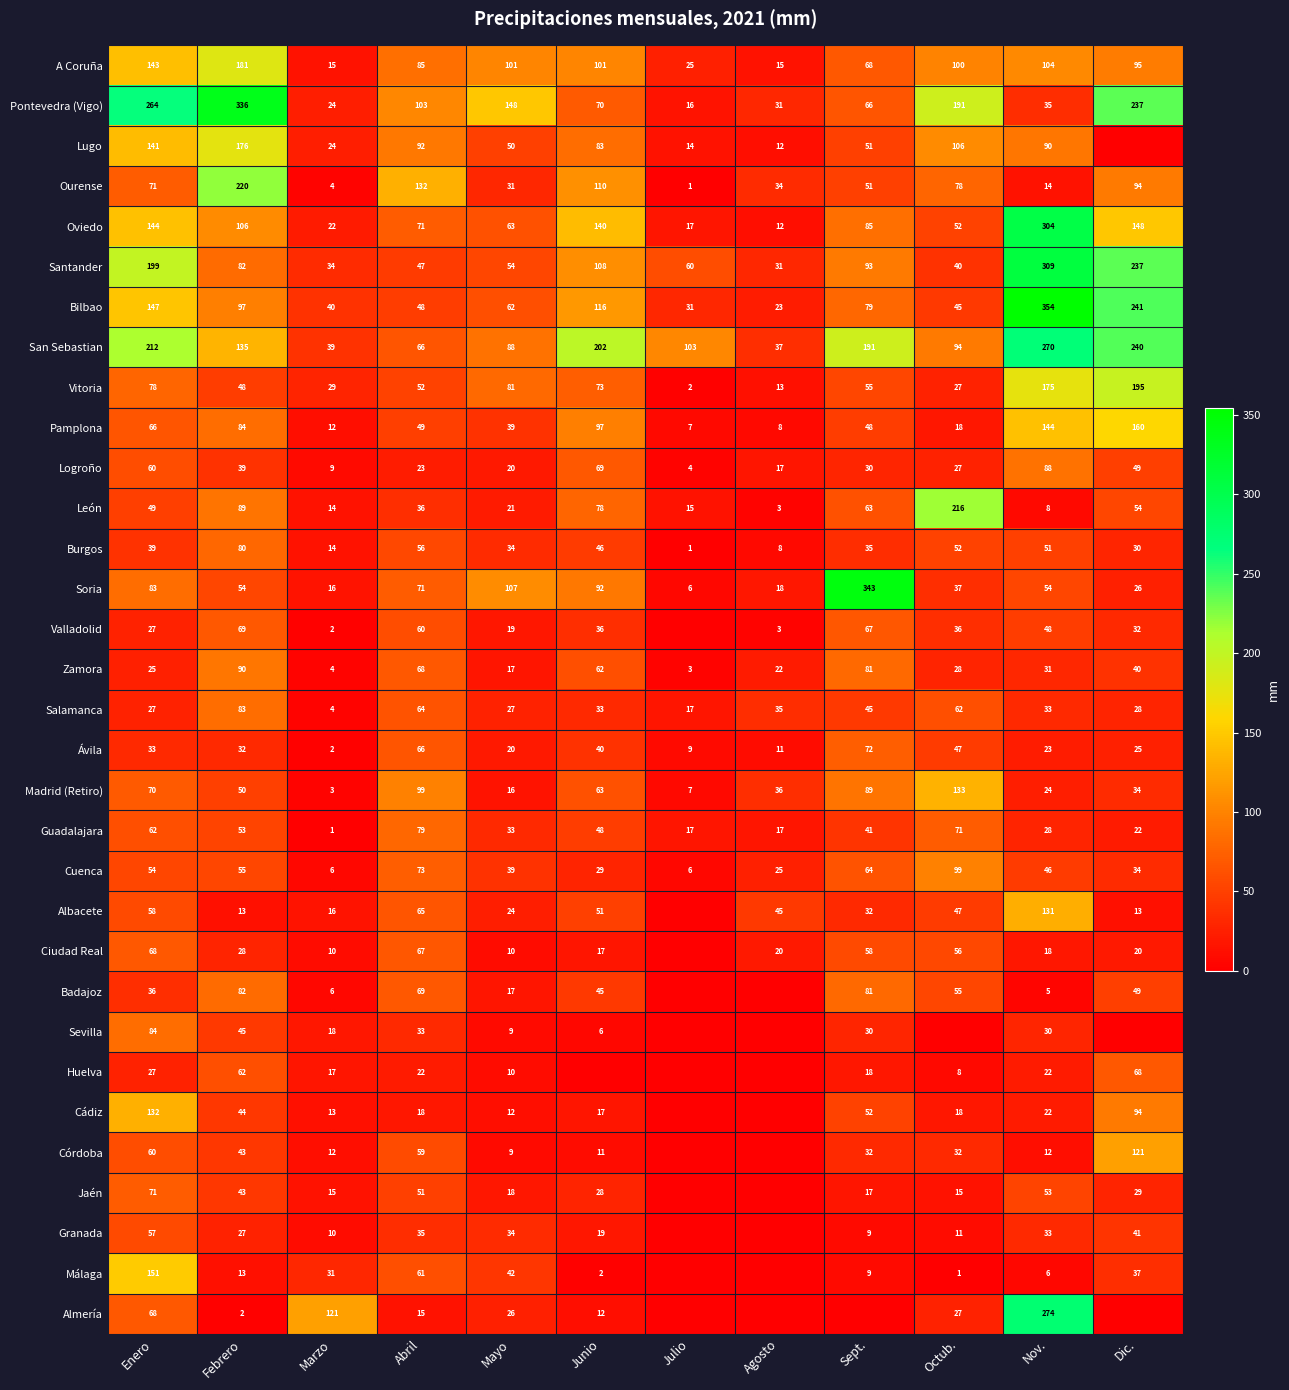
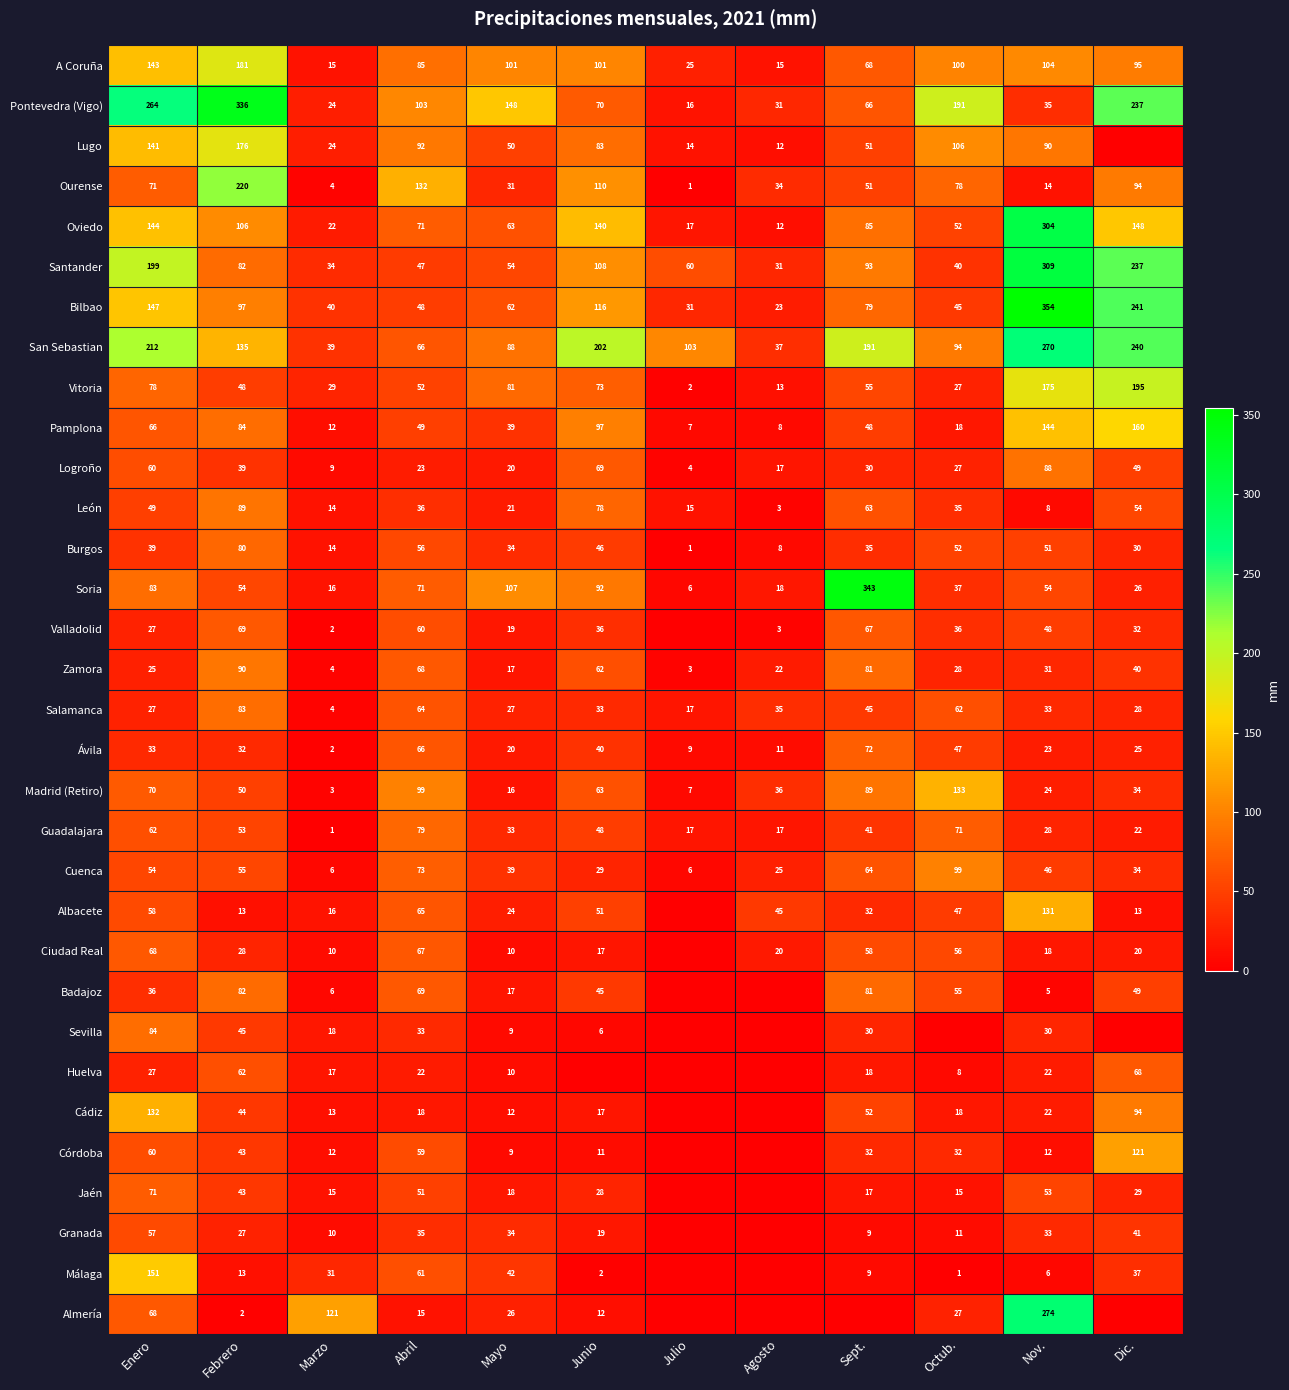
  {
    "León": {
      "Enero": 49,
      "Febrero": 89,
      "Marzo": 14,
      "Abril": 36,
      "Mayo": 21,
      "Junio": 78,
      "Julio": 15,
      "Agosto": 3,
      "Sept.": 63,
-     "Octub.": 216,
+     "Octub.": 35,
      "Nov.": 8,
      "Dic.": 54
    }
  }
